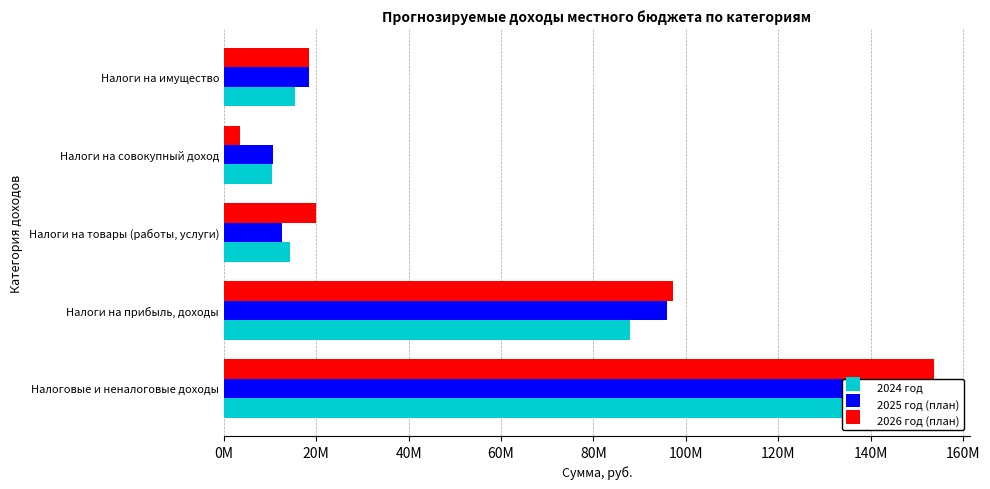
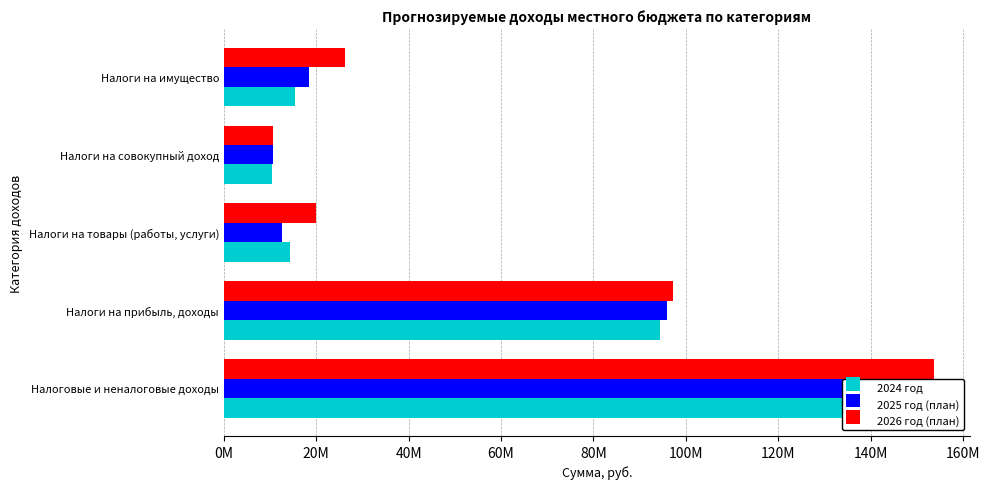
  {
    "2024 год": {
      "Налоги на имущество": 15000000,
      "Налоги на совокупный доход": 10000000,
      "Налоги на товары (работы, услуги)": 14000000,
-     "Налоги на прибыль, доходы": 88000000
+     "Налоги на прибыль, доходы": 94000000
    },
    "2025 год (план)": {
      "Налоги на имущество": 18000000,
      "Налоги на совокупный доход": 11000000,
      "Налоги на товары (работы, услуги)": 13000000,
      "Налоги на прибыль, доходы": 96000000
    },
    "2026 год (план)": {
-     "Налоги на имущество": 18000000,
-     "Налоги на совокупный доход": 4000000,
+     "Налоги на имущество": 26000000,
+     "Налоги на совокупный доход": 11000000,
      "Налоги на товары (работы, услуги)": 20000000,
      "Налоги на прибыль, доходы": 97000000,
      "Налоговые и неналоговые доходы": 154000000
    }
  }
